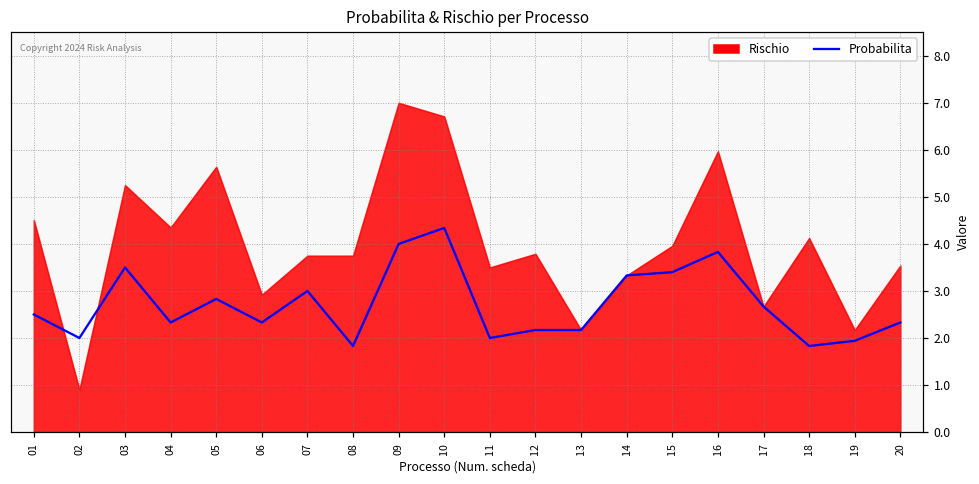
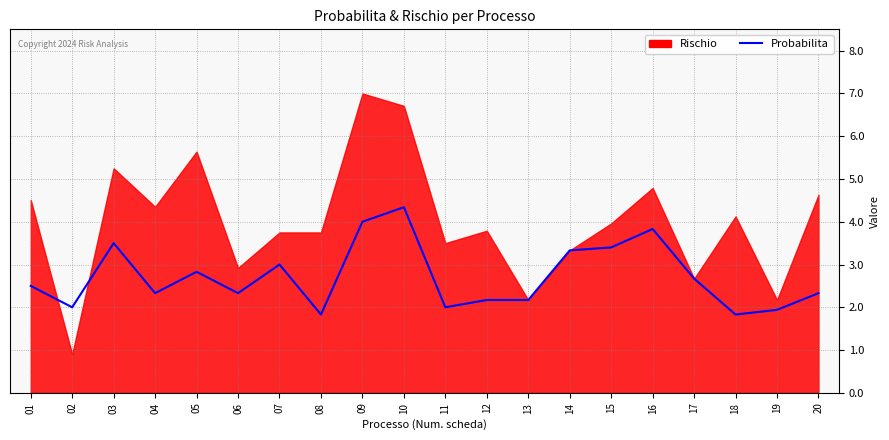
  {
    "Probabilita": {
      "01": 2.5,
      "02": 2.0,
      "03": 3.5,
      "04": 2.3,
      "05": 2.8,
      "06": 2.3,
      "07": 3.0,
      "08": 1.8,
      "09": 4.0,
      "10": 4.3,
      "11": 2.0,
      "12": 2.2,
      "15": 3.4,
      "16": 3.8,
      "18": 1.8,
      "19": 1.9,
      "20": 2.3
    },
    "Rischio": {
      "01": 4.5,
      "02": 0.9,
      "03": 5.3,
      "04": 4.4,
      "05": 5.6,
      "06": 2.9,
      "07": 3.8,
      "08": 3.8,
      "09": 7.0,
      "10": 6.7,
      "11": 3.5,
      "12": 3.8,
      "15": 4.0,
-     "16": 6.0,
+     "16": 4.8,
      "18": 4.1,
      "19": 2.2,
-     "20": 3.5
+     "20": 4.6
    }
  }
